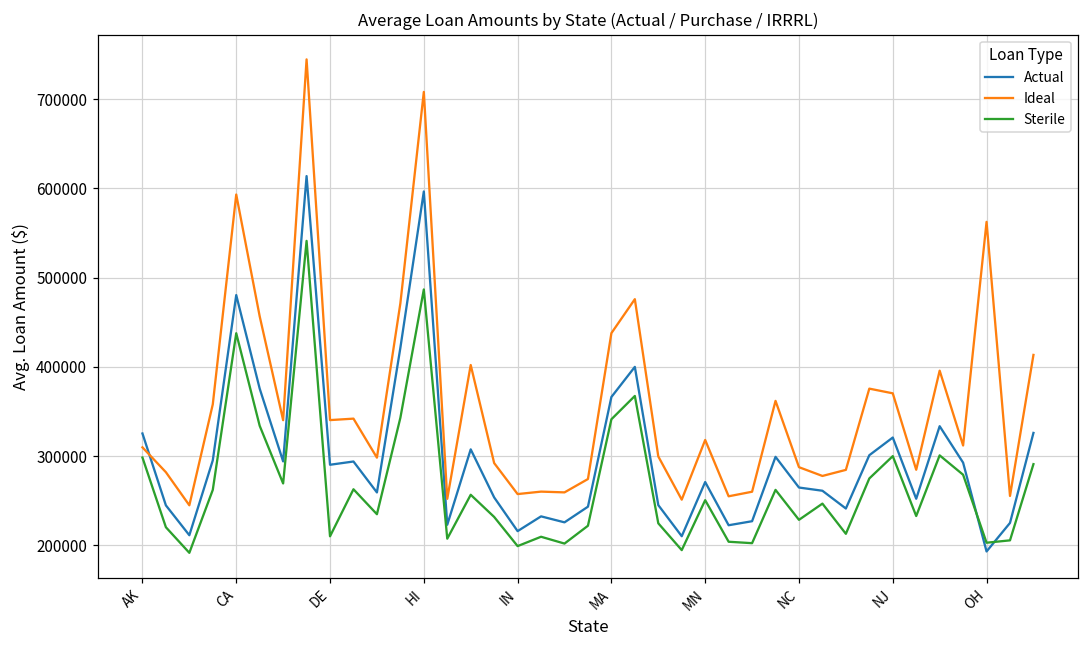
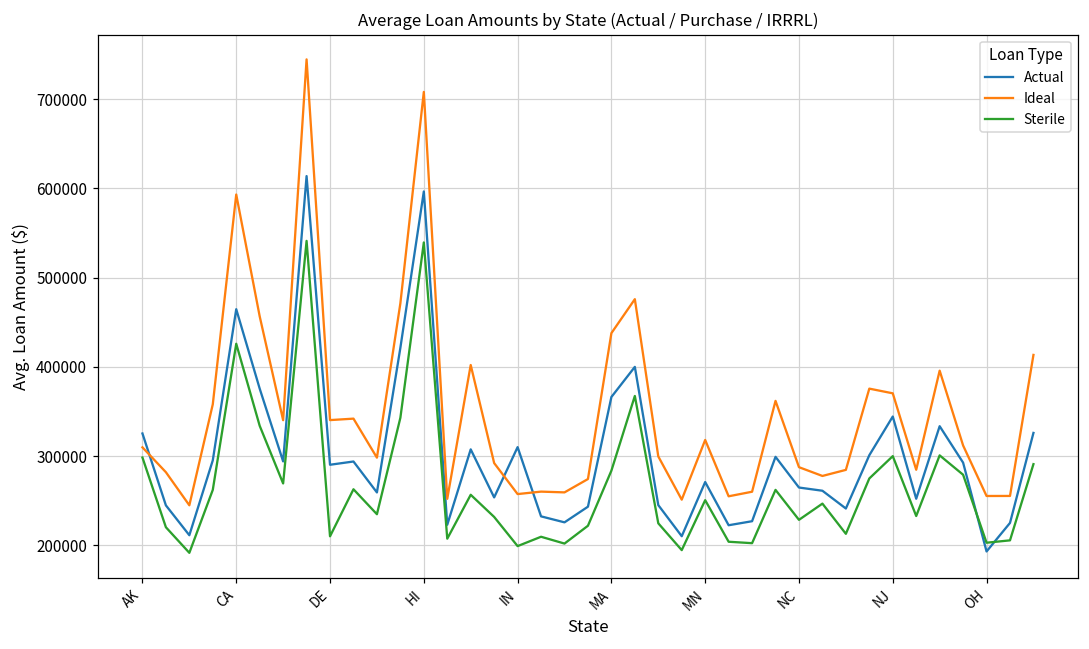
  {
    "Actual": {
      "AK": 330000,
-     "CA": 480000,
+     "CA": 460000,
      "DE": 290000,
      "HI": 600000,
-     "IN": 220000,
+     "IN": 310000,
      "MA": 370000,
      "MN": 270000,
      "NC": 260000,
-     "NJ": 320000,
+     "NJ": 340000,
      "OH": 190000
    },
    "Ideal": {
      "AK": 310000,
      "CA": 590000,
      "DE": 340000,
      "HI": 710000,
      "IN": 260000,
      "MA": 440000,
      "MN": 320000,
      "NC": 290000,
      "NJ": 370000,
-     "OH": 560000
+     "OH": 260000
    },
    "Sterile": {
      "AK": 300000,
-     "CA": 440000,
+     "CA": 430000,
      "DE": 210000,
-     "HI": 490000,
+     "HI": 540000,
      "IN": 200000,
-     "MA": 340000,
+     "MA": 280000,
      "MN": 250000,
      "NC": 230000,
      "NJ": 300000,
      "OH": 200000
    }
  }
